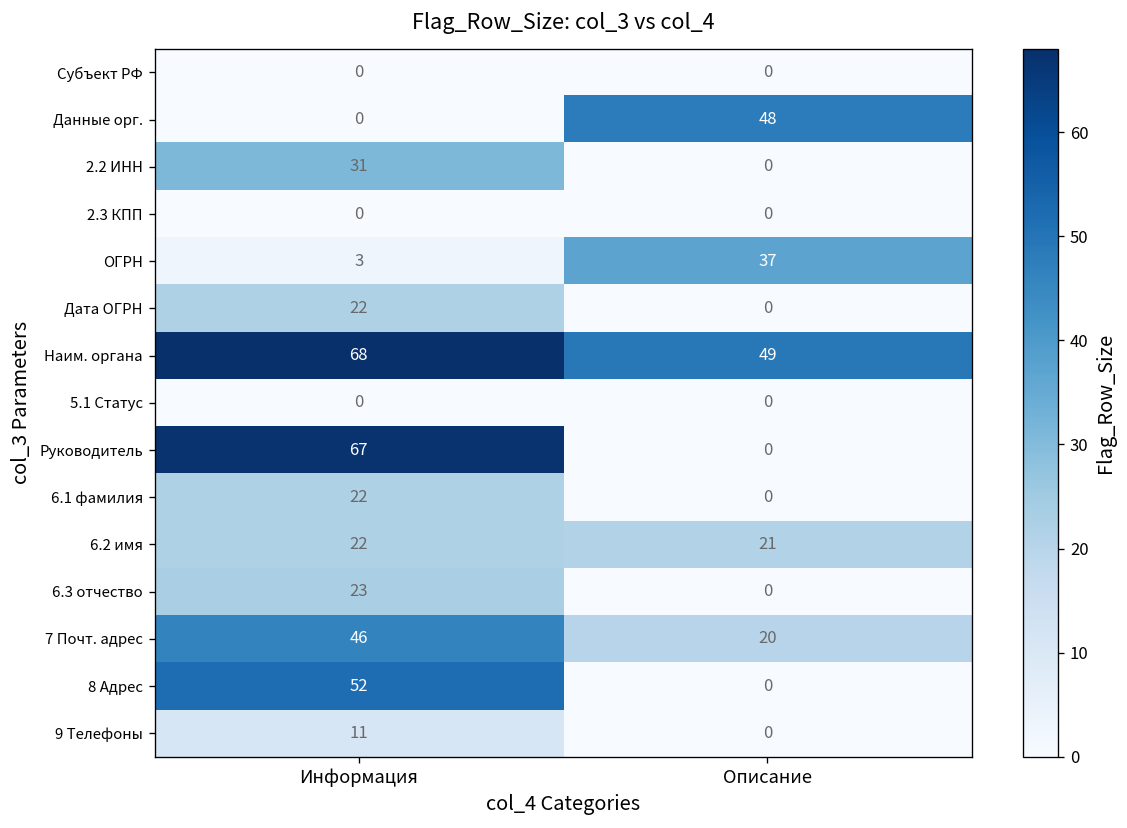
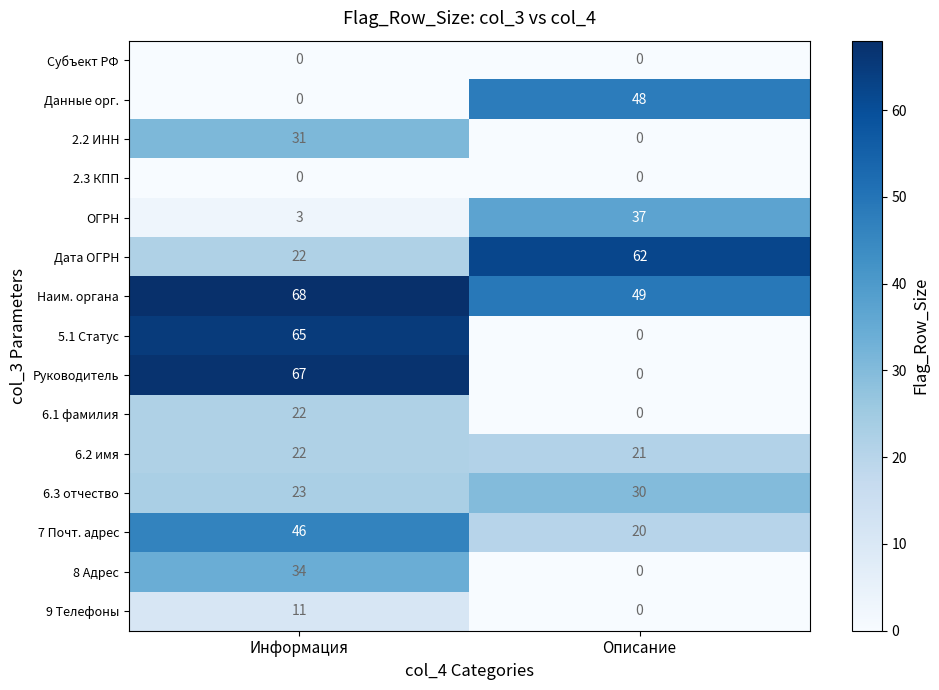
  {
    "Субъект РФ": {
      "Информация": 0,
      "Описание": 0
    },
    "Данные орг.": {
      "Информация": 0,
      "Описание": 48
    },
    "2.2 ИНН": {
      "Информация": 31,
      "Описание": 0
    },
    "2.3 КПП": {
      "Информация": 0,
      "Описание": 0
    },
    "ОГРН": {
      "Информация": 3,
      "Описание": 37
    },
    "Дата ОГРН": {
      "Информация": 22,
-     "Описание": 0
+     "Описание": 62
    },
    "Наим. органа": {
      "Информация": 68,
      "Описание": 49
    },
    "5.1 Статус": {
-     "Информация": 0,
+     "Информация": 65,
      "Описание": 0
    },
    "Руководитель": {
      "Информация": 67,
      "Описание": 0
    },
    "6.1 фамилия": {
      "Информация": 22,
      "Описание": 0
    },
    "6.2 имя": {
      "Информация": 22,
      "Описание": 21
    },
    "6.3 отчество": {
      "Информация": 23,
-     "Описание": 0
+     "Описание": 30
    },
    "7 Почт. адрес": {
      "Информация": 46,
      "Описание": 20
    },
    "8 Адрес": {
-     "Информация": 52,
+     "Информация": 34,
      "Описание": 0
    },
    "9 Телефоны": {
      "Информация": 11,
      "Описание": 0
    }
  }
